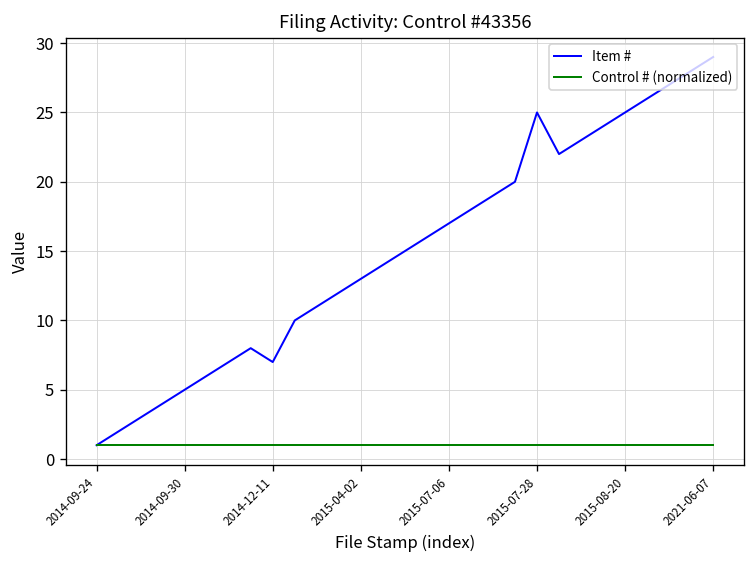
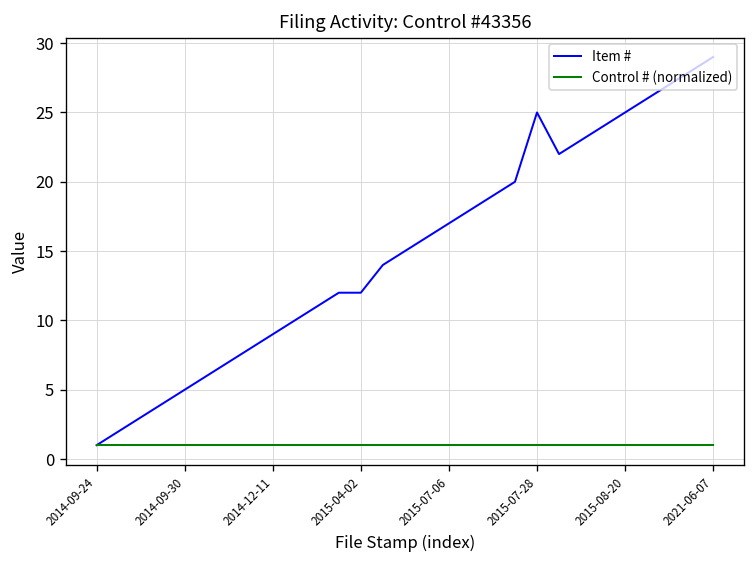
  {
    "Item #": {
-     "2014-12-11": 7,
-     "2015-04-02": 13,
+     "2014-12-11": 9,
+     "2015-04-02": 12,
      "2015-07-06": 17,
      "2015-07-28": 25
    },
    "Control # (normalized)": {
      "2014-12-11": 1,
      "2015-04-02": 1,
      "2015-07-06": 1,
      "2015-07-28": 1,
      "2021-06-07": 1
    }
  }
